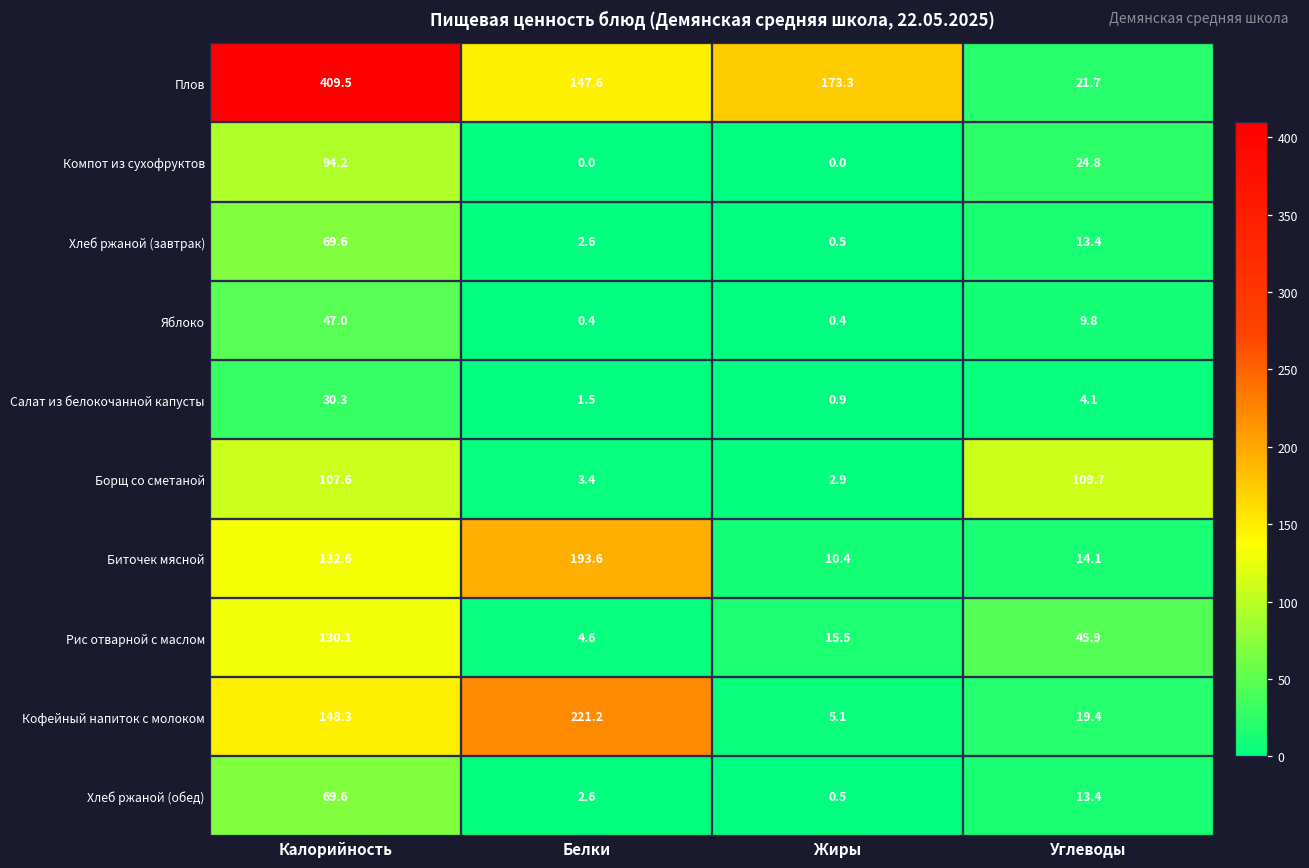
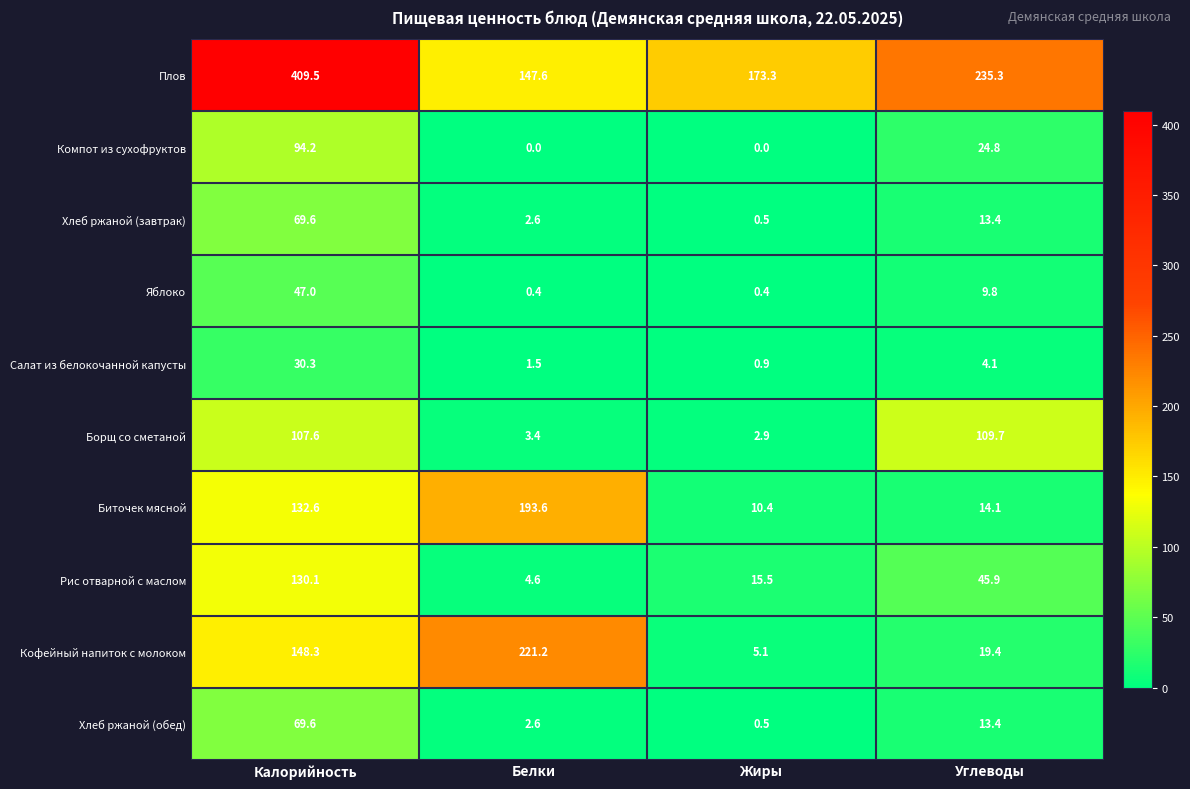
  {
    "Плов": {
      "Калорийность": 409.5,
      "Белки": 147.6,
      "Жиры": 173.3,
-     "Углеводы": 21.7
+     "Углеводы": 235.3
    },
    "Компот из сухофруктов": {
      "Калорийность": 94.2,
      "Белки": 0.0,
      "Жиры": 0.0,
      "Углеводы": 24.8
    },
    "Хлеб ржаной (завтрак)": {
      "Калорийность": 69.6,
      "Белки": 2.6,
      "Жиры": 0.5,
      "Углеводы": 13.4
    },
    "Яблоко": {
      "Калорийность": 47.0,
      "Белки": 0.4,
      "Жиры": 0.4,
      "Углеводы": 9.8
    },
    "Салат из белокочанной капусты": {
      "Калорийность": 30.3,
      "Белки": 1.5,
      "Жиры": 0.9,
      "Углеводы": 4.1
    },
    "Борщ со сметаной": {
      "Калорийность": 107.6,
      "Белки": 3.4,
      "Жиры": 2.9,
      "Углеводы": 109.7
    },
    "Биточек мясной": {
      "Калорийность": 132.6,
      "Белки": 193.6,
      "Жиры": 10.4,
      "Углеводы": 14.1
    },
    "Рис отварной с маслом": {
      "Калорийность": 130.1,
      "Белки": 4.6,
      "Жиры": 15.5,
      "Углеводы": 45.9
    },
    "Кофейный напиток с молоком": {
      "Калорийность": 148.3,
      "Белки": 221.2,
      "Жиры": 5.1,
      "Углеводы": 19.4
    },
    "Хлеб ржаной (обед)": {
      "Калорийность": 69.6,
      "Белки": 2.6,
      "Жиры": 0.5,
      "Углеводы": 13.4
    }
  }
